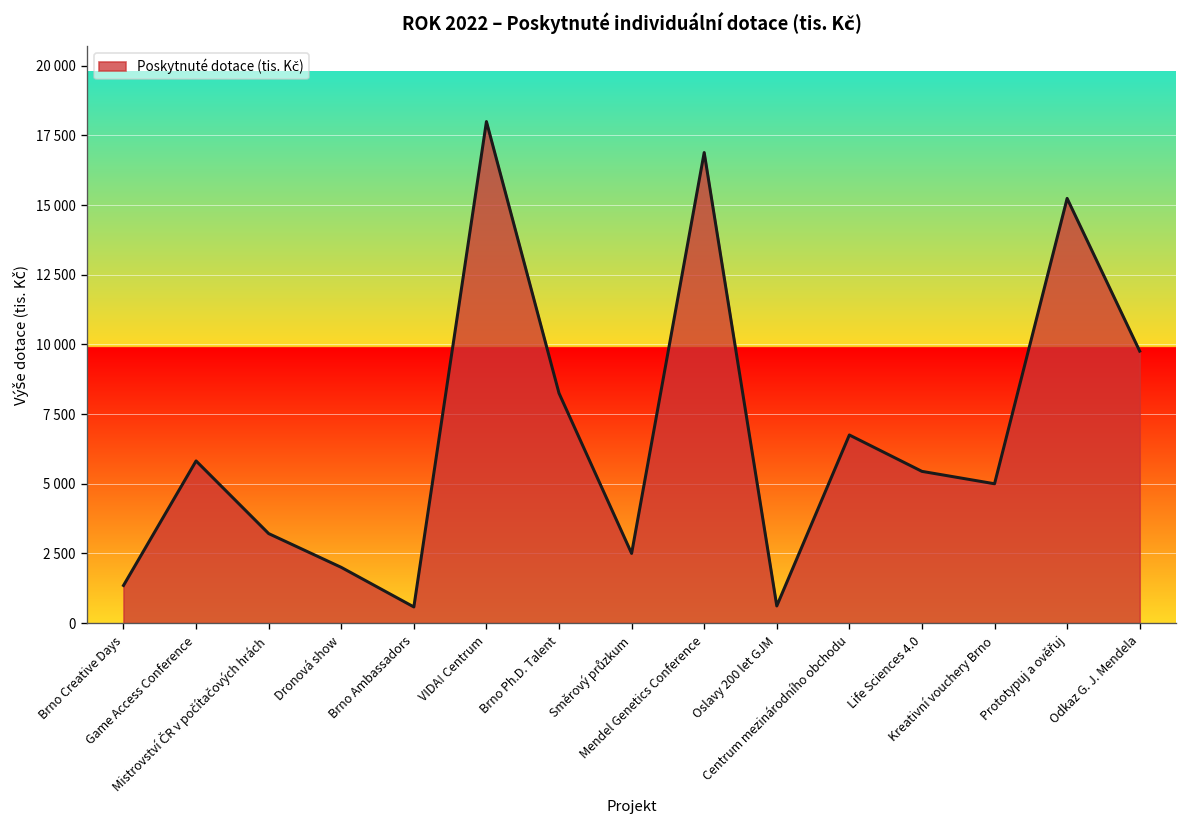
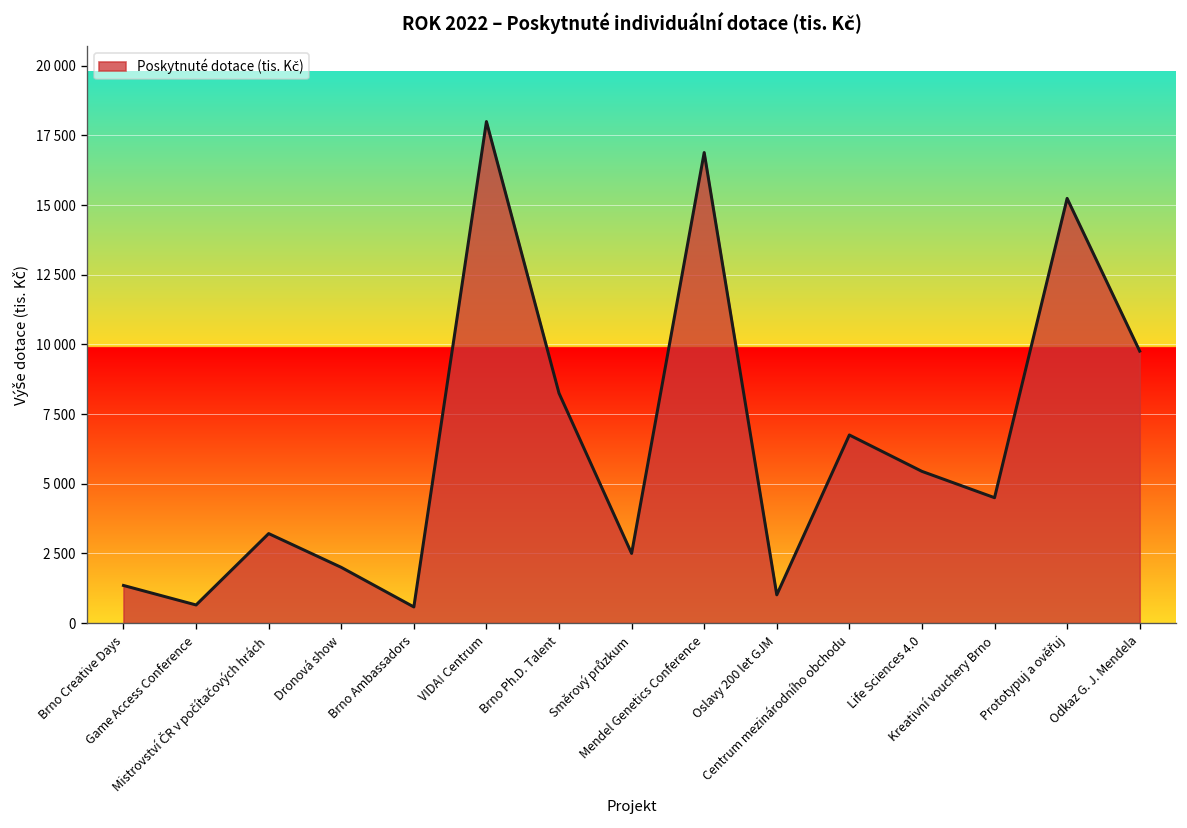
  {
    "Brno Creative Days": 1400,
-   "Game Access Conference": 5800,
+   "Game Access Conference": 700,
    "Mistrovství ČR v počítačových hrách": 3200,
    "Dronová show": 2000,
    "Brno Ambassadors": 600,
    "VIDA! Centrum": 18000,
    "Brno Ph.D. Talent": 8300,
    "Směrový průzkum": 2500,
    "Mendel Genetics Conference": 16900,
-   "Oslavy 200 let GJM": 600,
+   "Oslavy 200 let GJM": 1000,
    "Centrum mezinárodního obchodu": 6800,
    "Life Sciences 4.0": 5400,
-   "Kreativní vouchery Brno": 5000,
+   "Kreativní vouchery Brno": 4500,
    "Prototypuj a ověřuj": 15200,
    "Odkaz G. J. Mendela": 9800
  }
